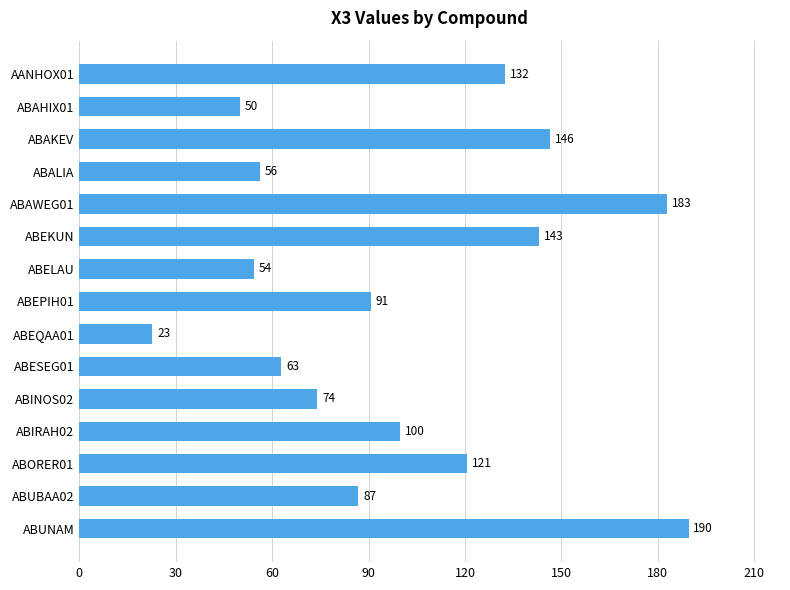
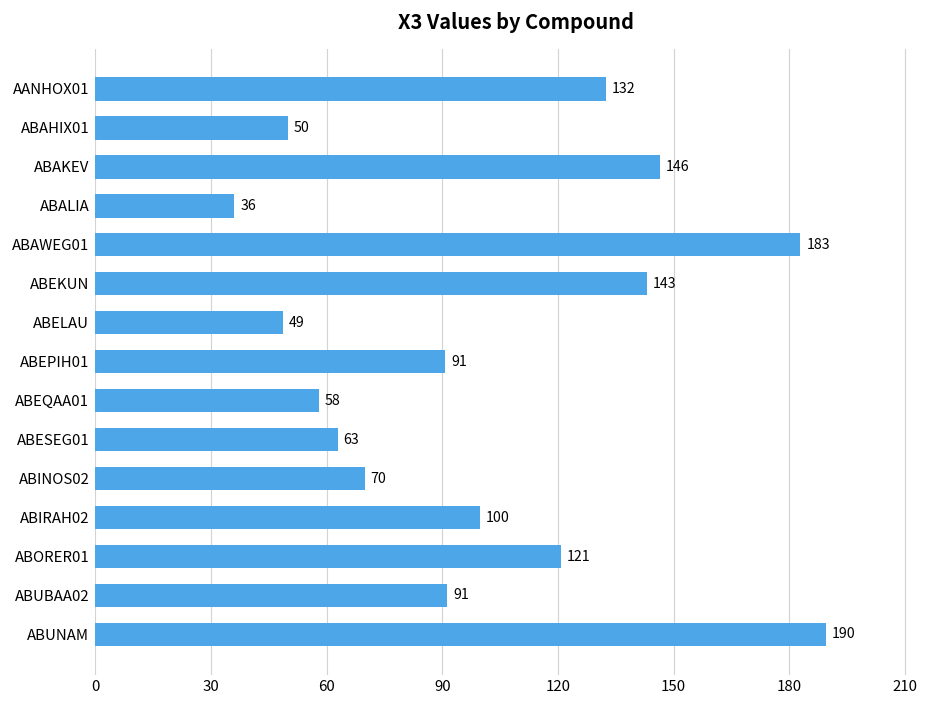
  {
    "AANHOX01": 132,
    "ABAHIX01": 50,
    "ABAKEV": 146,
-   "ABALIA": 56,
+   "ABALIA": 36,
    "ABAWEG01": 183,
    "ABEKUN": 143,
-   "ABELAU": 54,
+   "ABELAU": 49,
    "ABEPIH01": 91,
-   "ABEQAA01": 23,
+   "ABEQAA01": 58,
    "ABESEG01": 63,
-   "ABINOS02": 74,
+   "ABINOS02": 70,
    "ABIRAH02": 100,
    "ABORER01": 121,
-   "ABUBAA02": 87,
+   "ABUBAA02": 91,
    "ABUNAM": 190
  }
